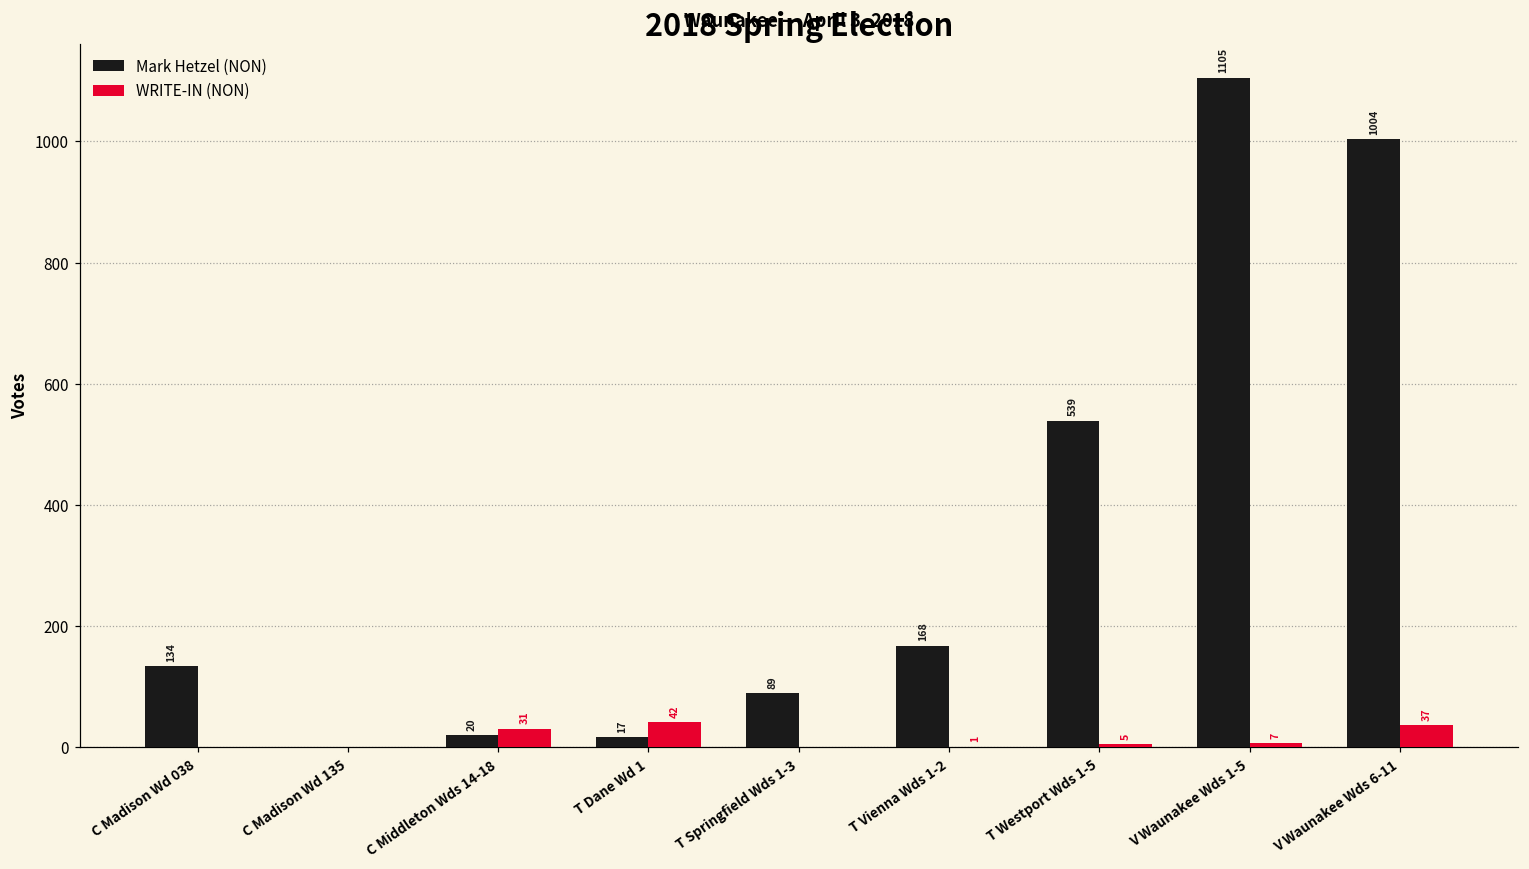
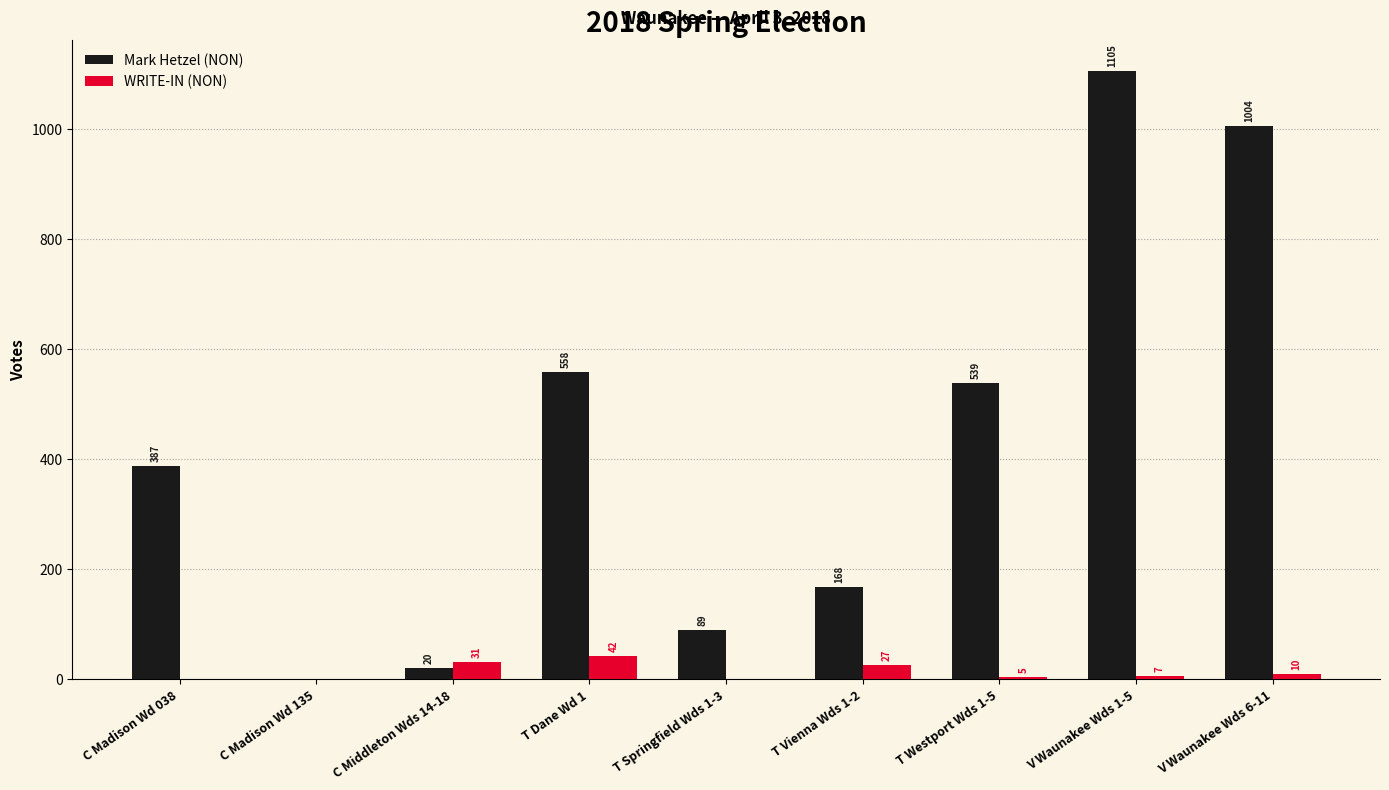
  {
    "Mark Hetzel (NON)": {
-     "C Madison Wd 038": 134,
+     "C Madison Wd 038": 387,
      "C Middleton Wds 14-18": 20,
-     "T Dane Wd 1": 17,
+     "T Dane Wd 1": 558,
      "T Springfield Wds 1-3": 89,
      "T Vienna Wds 1-2": 168,
      "T Westport Wds 1-5": 539,
      "V Waunakee Wds 1-5": 1105,
      "V Waunakee Wds 6-11": 1004
    },
    "WRITE-IN (NON)": {
      "C Middleton Wds 14-18": 31,
      "T Dane Wd 1": 42,
-     "T Vienna Wds 1-2": 1,
+     "T Vienna Wds 1-2": 27,
      "T Westport Wds 1-5": 5,
      "V Waunakee Wds 1-5": 7,
-     "V Waunakee Wds 6-11": 37
+     "V Waunakee Wds 6-11": 10
    }
  }
